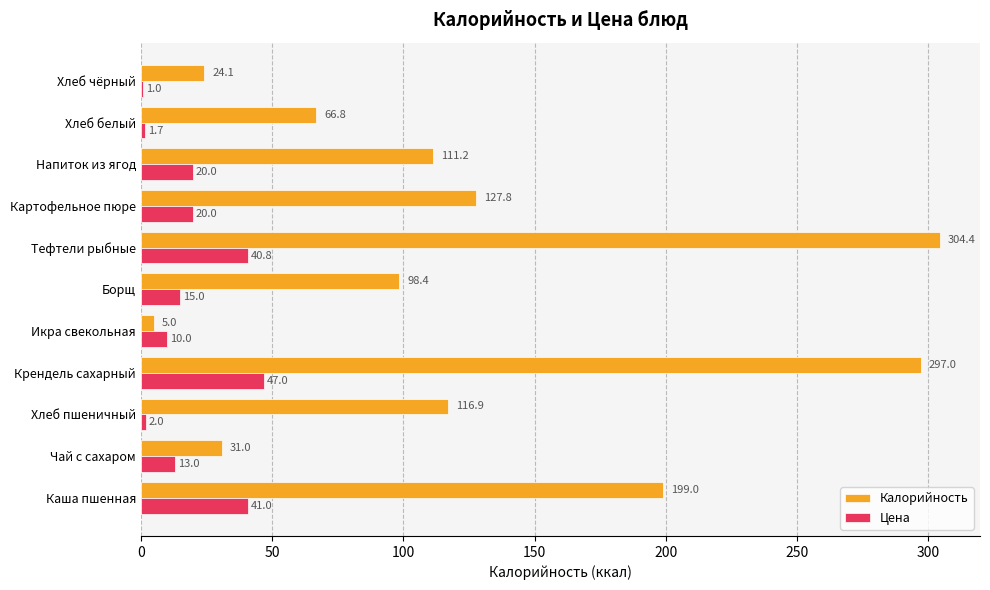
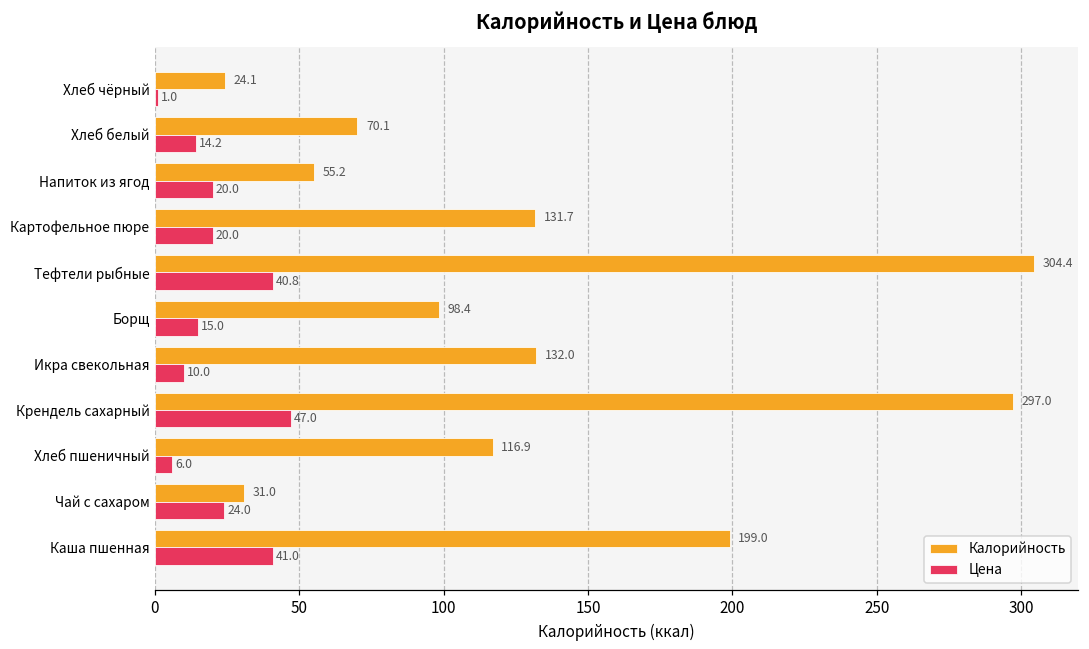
  {
    "Калорийность": {
      "Хлеб чёрный": 24.1,
-     "Хлеб белый": 66.8,
-     "Напиток из ягод": 111.2,
-     "Картофельное пюре": 127.8,
+     "Хлеб белый": 70.1,
+     "Напиток из ягод": 55.2,
+     "Картофельное пюре": 131.7,
      "Тефтели рыбные": 304.4,
      "Борщ": 98.4,
-     "Икра свекольная": 5.0,
+     "Икра свекольная": 132.0,
      "Крендель сахарный": 297.0,
      "Хлеб пшеничный": 116.9,
      "Чай с сахаром": 31.0,
      "Каша пшенная": 199.0
    },
    "Цена": {
      "Хлеб чёрный": 1.0,
-     "Хлеб белый": 1.7,
+     "Хлеб белый": 14.2,
      "Напиток из ягод": 20.0,
      "Картофельное пюре": 20.0,
      "Тефтели рыбные": 40.8,
      "Борщ": 15.0,
      "Икра свекольная": 10.0,
      "Крендель сахарный": 47.0,
-     "Хлеб пшеничный": 2.0,
-     "Чай с сахаром": 13.0,
+     "Хлеб пшеничный": 6.0,
+     "Чай с сахаром": 24.0,
      "Каша пшенная": 41.0
    }
  }
